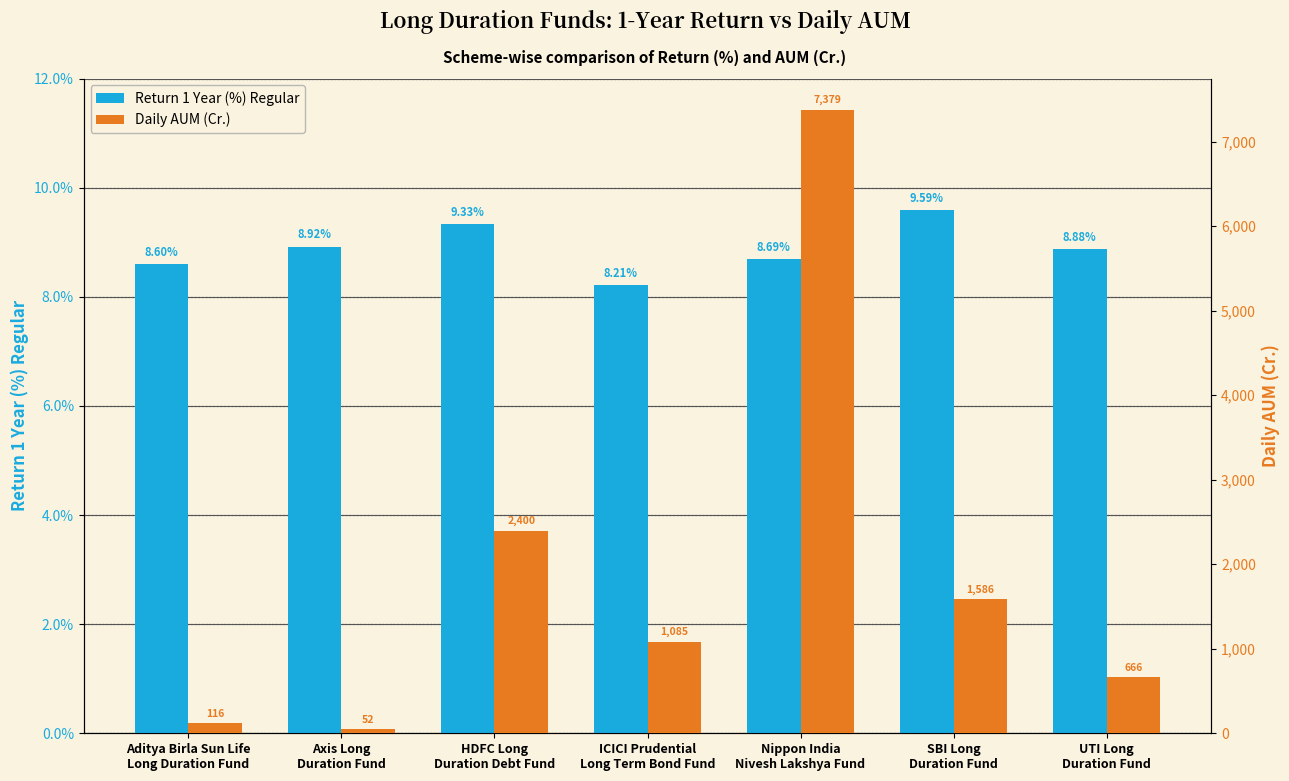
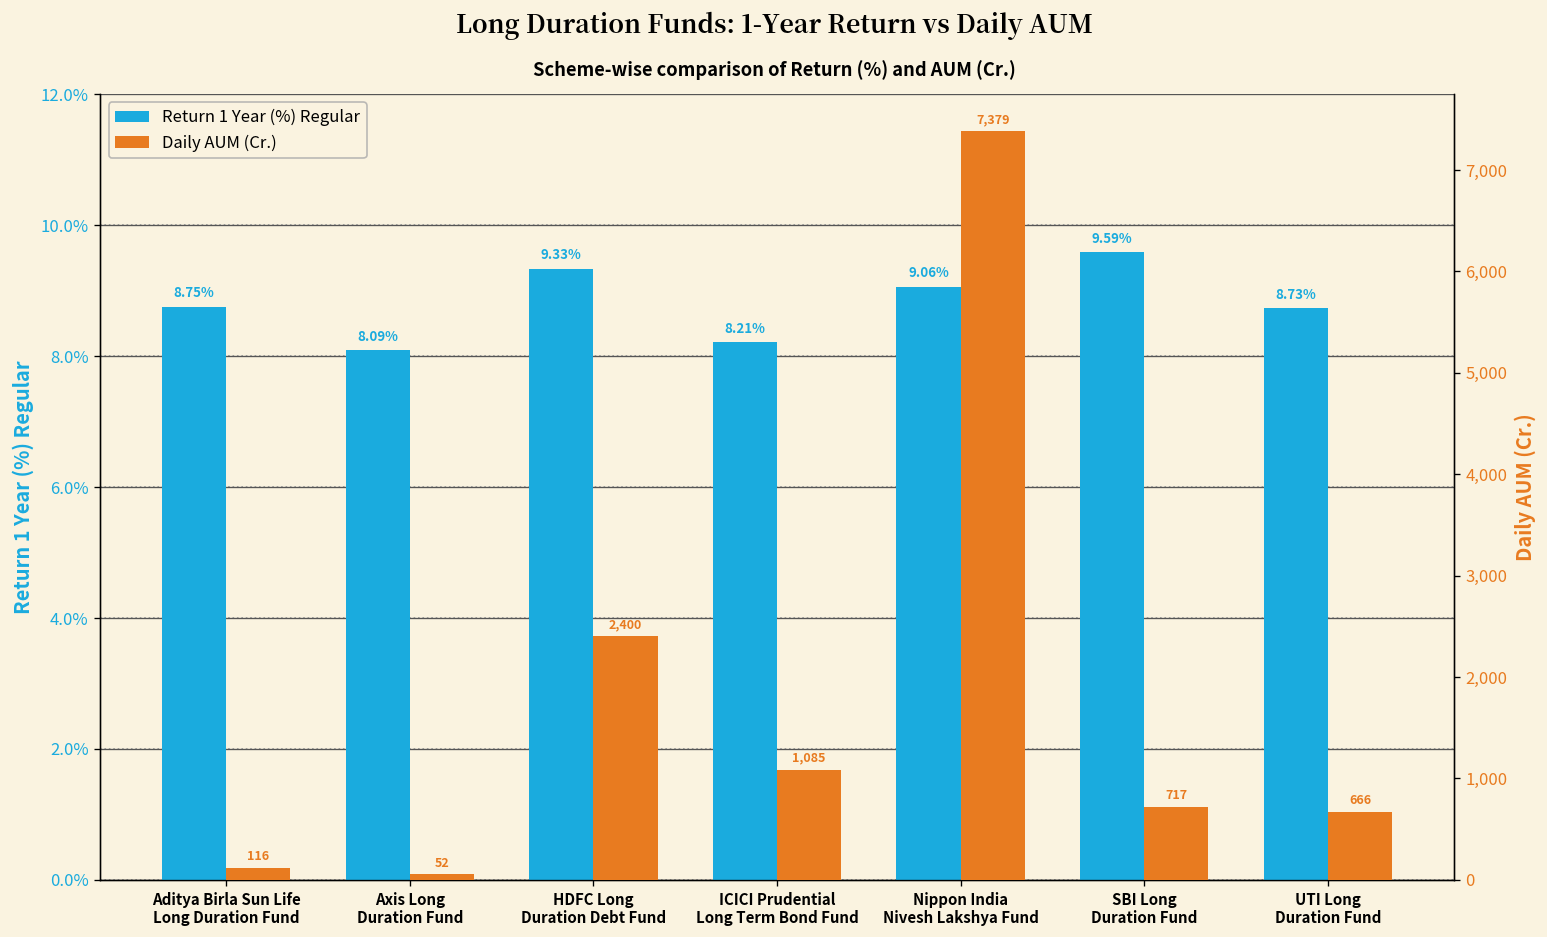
  {
    "Return 1 Year (%) Regular": {
-     "Aditya Birla Sun Life Long Duration Fund": "8.60%",
-     "Axis Long Duration Fund": "8.92%",
+     "Aditya Birla Sun Life Long Duration Fund": "8.75%",
+     "Axis Long Duration Fund": "8.09%",
      "HDFC Long Duration Debt Fund": "9.33%",
      "ICICI Prudential Long Term Bond Fund": "8.21%",
-     "Nippon India Nivesh Lakshya Fund": "8.69%",
+     "Nippon India Nivesh Lakshya Fund": "9.06%",
      "SBI Long Duration Fund": "9.59%",
-     "UTI Long Duration Fund": "8.88%"
+     "UTI Long Duration Fund": "8.73%"
    },
    "Daily AUM (Cr.)": {
      "Aditya Birla Sun Life Long Duration Fund": "116",
      "Axis Long Duration Fund": "52",
      "HDFC Long Duration Debt Fund": "2,400",
      "ICICI Prudential Long Term Bond Fund": "1,085",
      "Nippon India Nivesh Lakshya Fund": "7,379",
-     "SBI Long Duration Fund": "1,586",
+     "SBI Long Duration Fund": "717",
      "UTI Long Duration Fund": "666"
    }
  }
